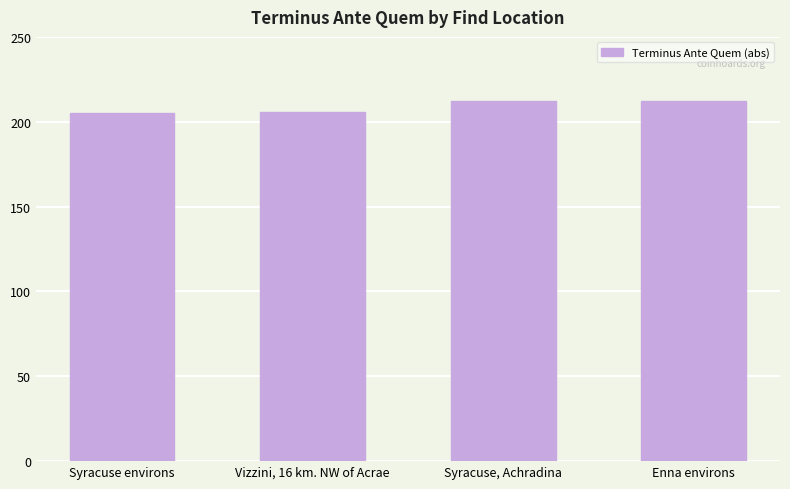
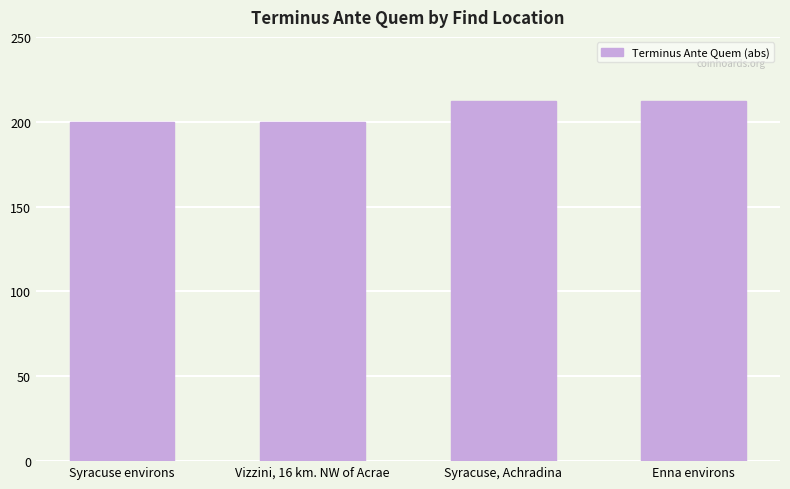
  {
-   "Syracuse environs": 205,
-   "Vizzini, 16 km. NW of Acrae": 206,
+   "Syracuse environs": 200,
+   "Vizzini, 16 km. NW of Acrae": 200,
    "Syracuse, Achradina": 212,
    "Enna environs": 212
  }
